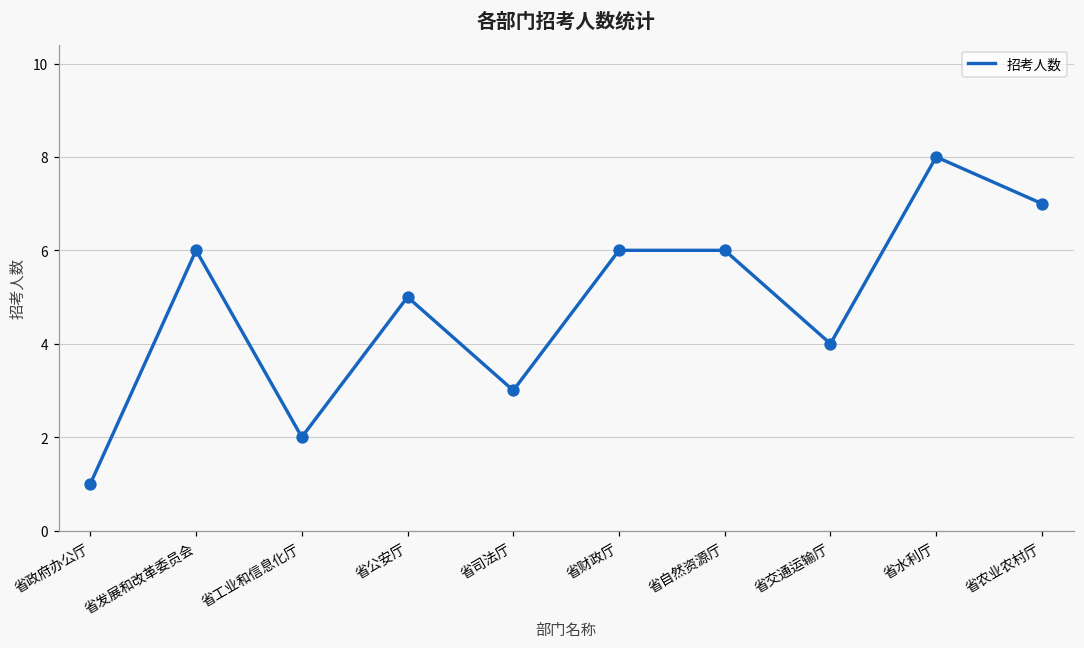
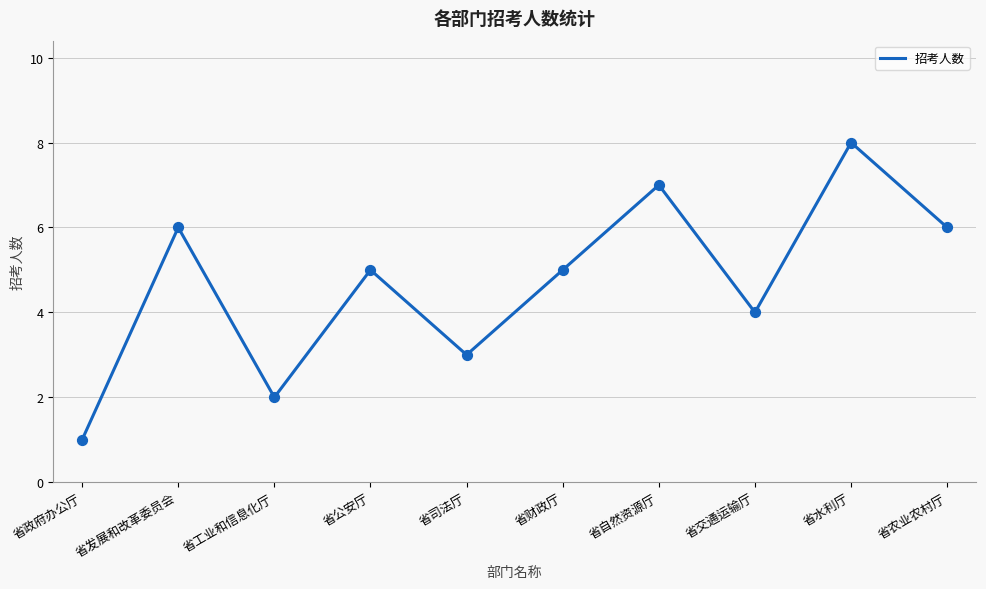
  {
    "省政府办公厅": 1,
    "省发展和改革委员会": 6,
    "省工业和信息化厅": 2,
    "省公安厅": 5,
    "省司法厅": 3,
-   "省财政厅": 6,
-   "省自然资源厅": 6,
+   "省财政厅": 5,
+   "省自然资源厅": 7,
    "省交通运输厅": 4,
    "省水利厅": 8,
-   "省农业农村厅": 7
+   "省农业农村厅": 6
  }
